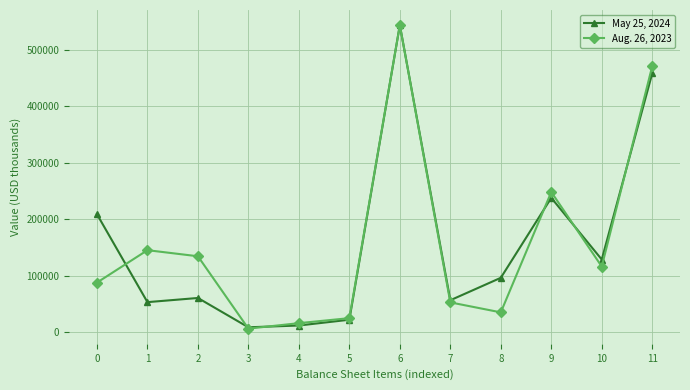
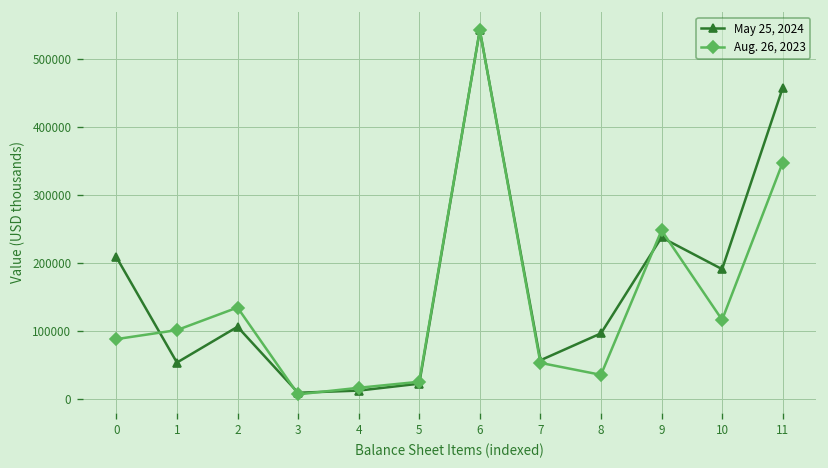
  {
    "May 25, 2024": {
      "0": 210000,
      "1": 50000,
-     "2": 60000,
+     "2": 110000,
      "8": 100000,
      "9": 240000,
-     "10": 130000,
+     "10": 190000,
      "11": 460000
    },
    "Aug. 26, 2023": {
      "0": 90000,
-     "1": 150000,
+     "1": 100000,
      "2": 130000,
      "8": 40000,
      "9": 250000,
      "10": 120000,
-     "11": 470000
+     "11": 350000
    }
  }
